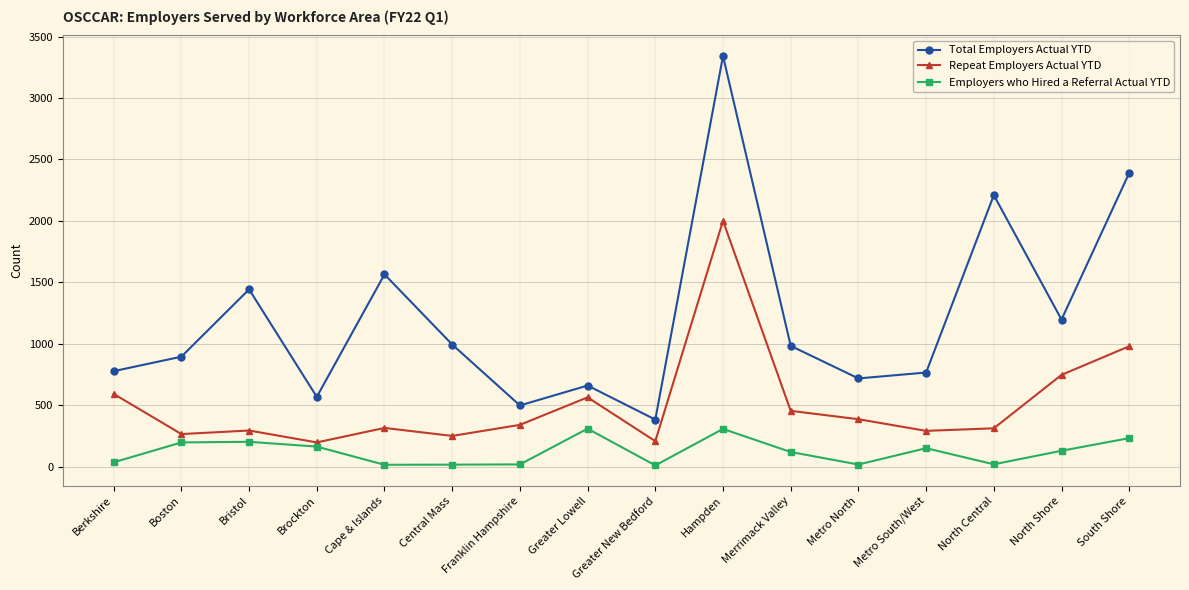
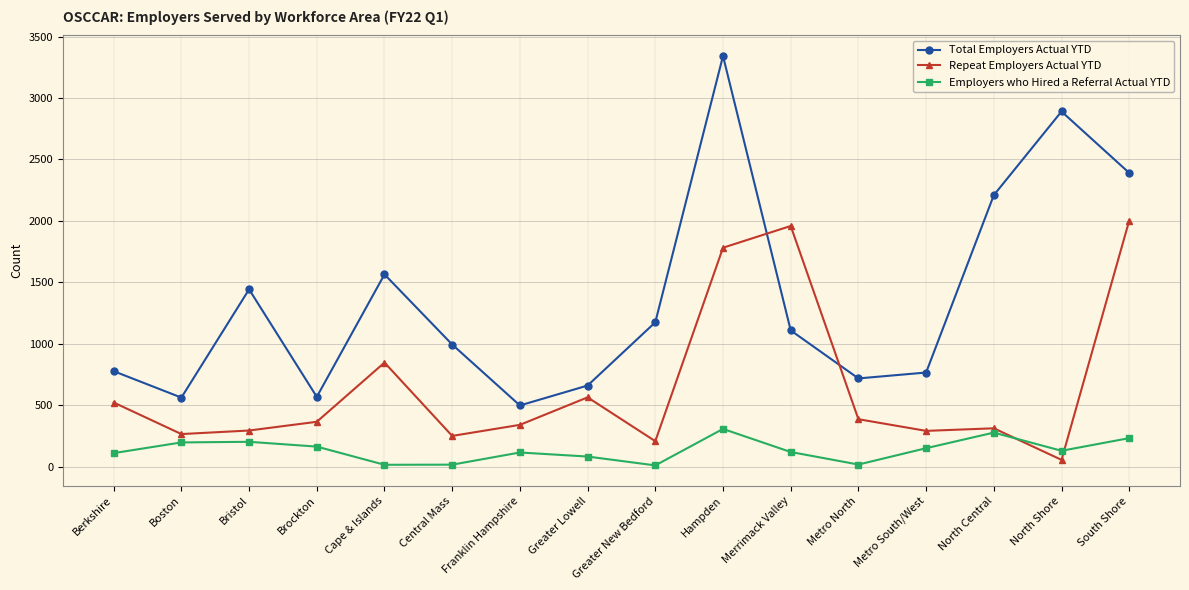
  {
    "Total Employers Actual YTD": {
      "Berkshire": 780,
-     "Boston": 890,
+     "Boston": 560,
      "Bristol": 1440,
      "Brockton": 570,
      "Cape & Islands": 1560,
      "Central Mass": 990,
      "Franklin Hampshire": 500,
      "Greater Lowell": 660,
-     "Greater New Bedford": 380,
+     "Greater New Bedford": 1170,
      "Hampden": 3340,
-     "Merrimack Valley": 980,
+     "Merrimack Valley": 1110,
      "Metro North": 720,
      "Metro South/West": 770,
      "North Central": 2210,
-     "North Shore": 1200,
+     "North Shore": 2890,
      "South Shore": 2390
    },
    "Repeat Employers Actual YTD": {
-     "Berkshire": 590,
+     "Berkshire": 520,
      "Boston": 260,
      "Bristol": 290,
-     "Brockton": 200,
-     "Cape & Islands": 310,
+     "Brockton": 360,
+     "Cape & Islands": 850,
      "Central Mass": 250,
      "Franklin Hampshire": 340,
      "Greater Lowell": 560,
      "Greater New Bedford": 210,
-     "Hampden": 2000,
-     "Merrimack Valley": 450,
+     "Hampden": 1780,
+     "Merrimack Valley": 1960,
      "Metro North": 390,
      "Metro South/West": 290,
      "North Central": 310,
-     "North Shore": 750,
-     "South Shore": 980
+     "North Shore": 50,
+     "South Shore": 2000
    },
    "Employers who Hired a Referral Actual YTD": {
-     "Berkshire": 30,
+     "Berkshire": 110,
      "Boston": 200,
      "Bristol": 200,
      "Brockton": 160,
      "Cape & Islands": 10,
      "Central Mass": 20,
-     "Franklin Hampshire": 20,
-     "Greater Lowell": 310,
+     "Franklin Hampshire": 110,
+     "Greater Lowell": 80,
      "Greater New Bedford": 10,
      "Hampden": 310,
      "Merrimack Valley": 120,
      "Metro North": 20,
      "Metro South/West": 150,
-     "North Central": 20,
+     "North Central": 280,
      "North Shore": 130,
      "South Shore": 230
    }
  }
